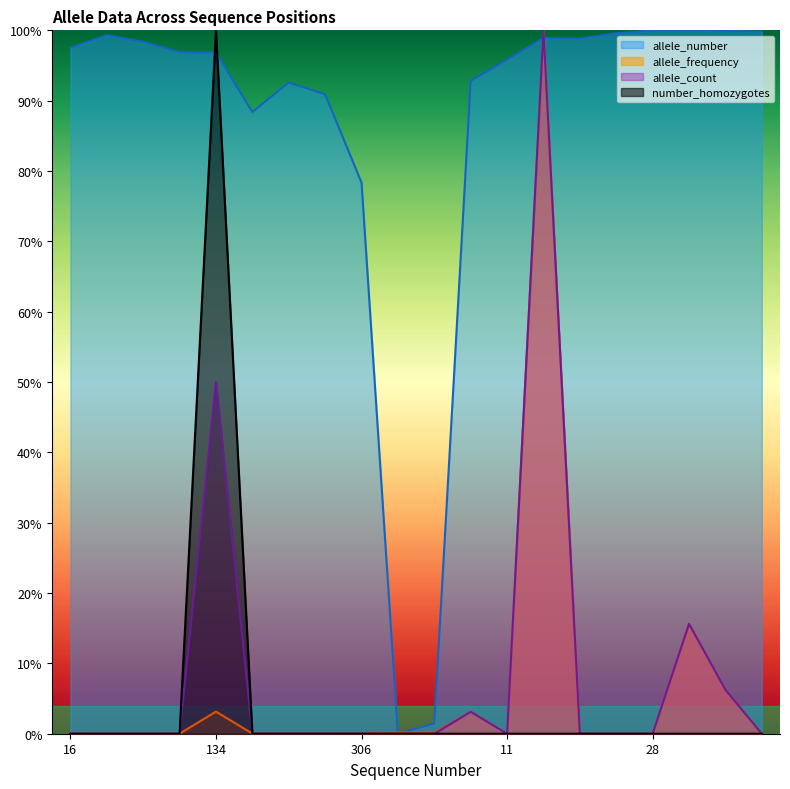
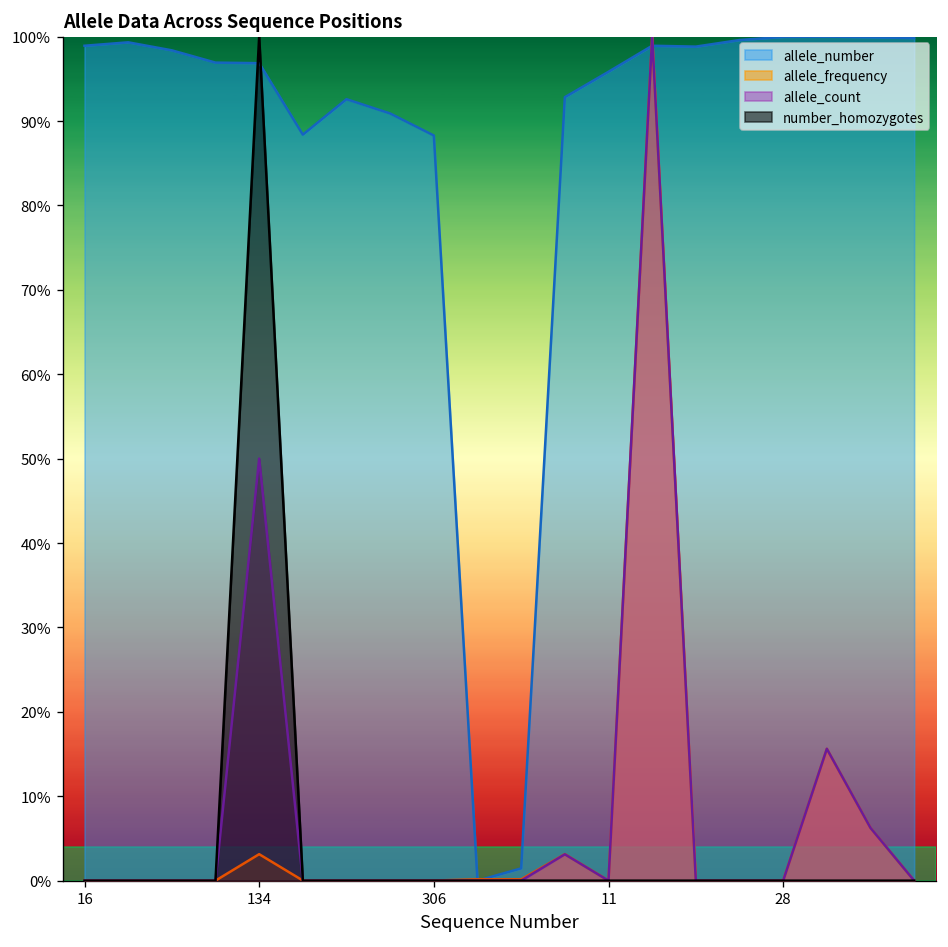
  {
    "allele_number": {
-     "16": "98%",
+     "16": "99%",
      "134": "97%",
-     "306": "78%",
+     "306": "88%",
      "28": "100%"
    },
    "allele_count": {
      "134": "50%"
    },
    "number_homozygotes": {
      "134": "100%"
    }
  }
